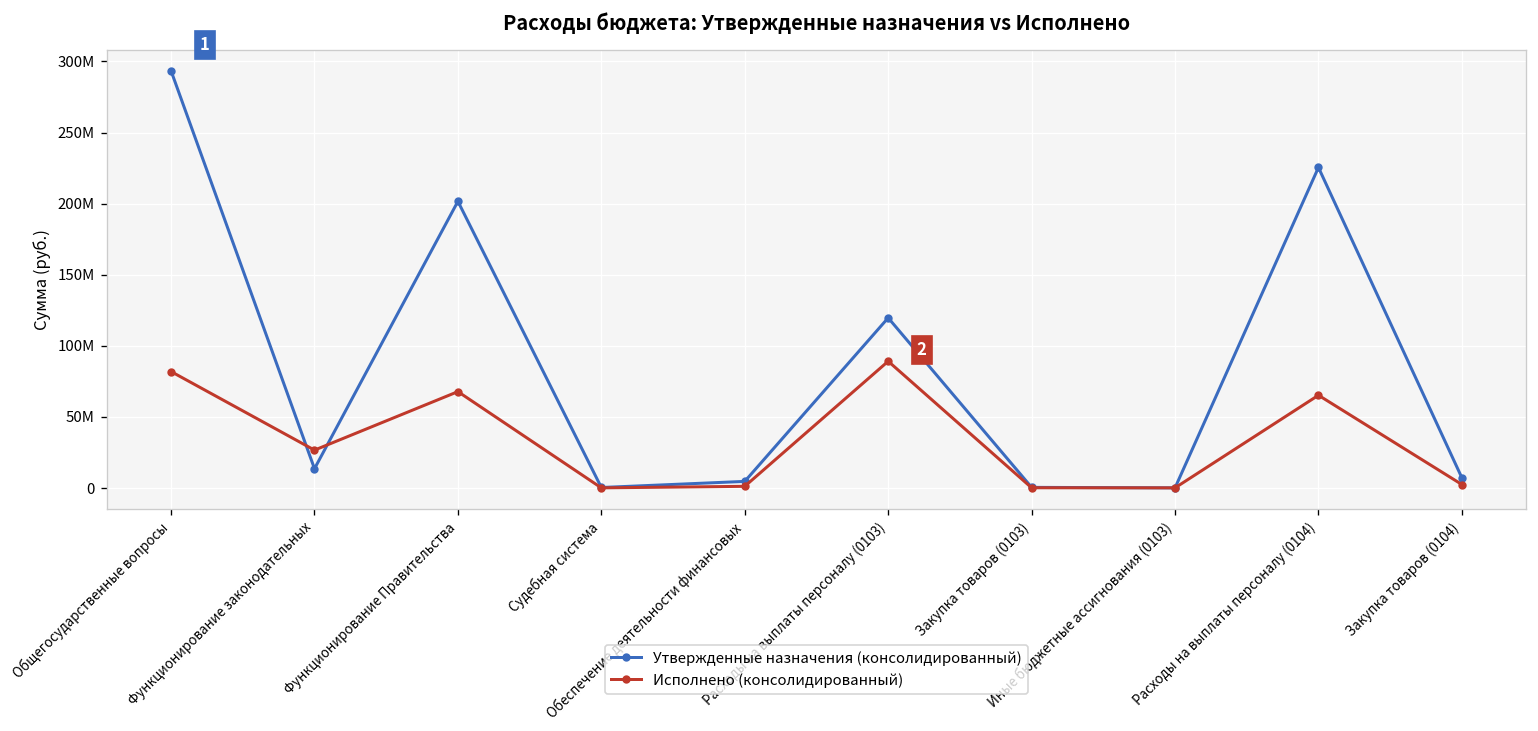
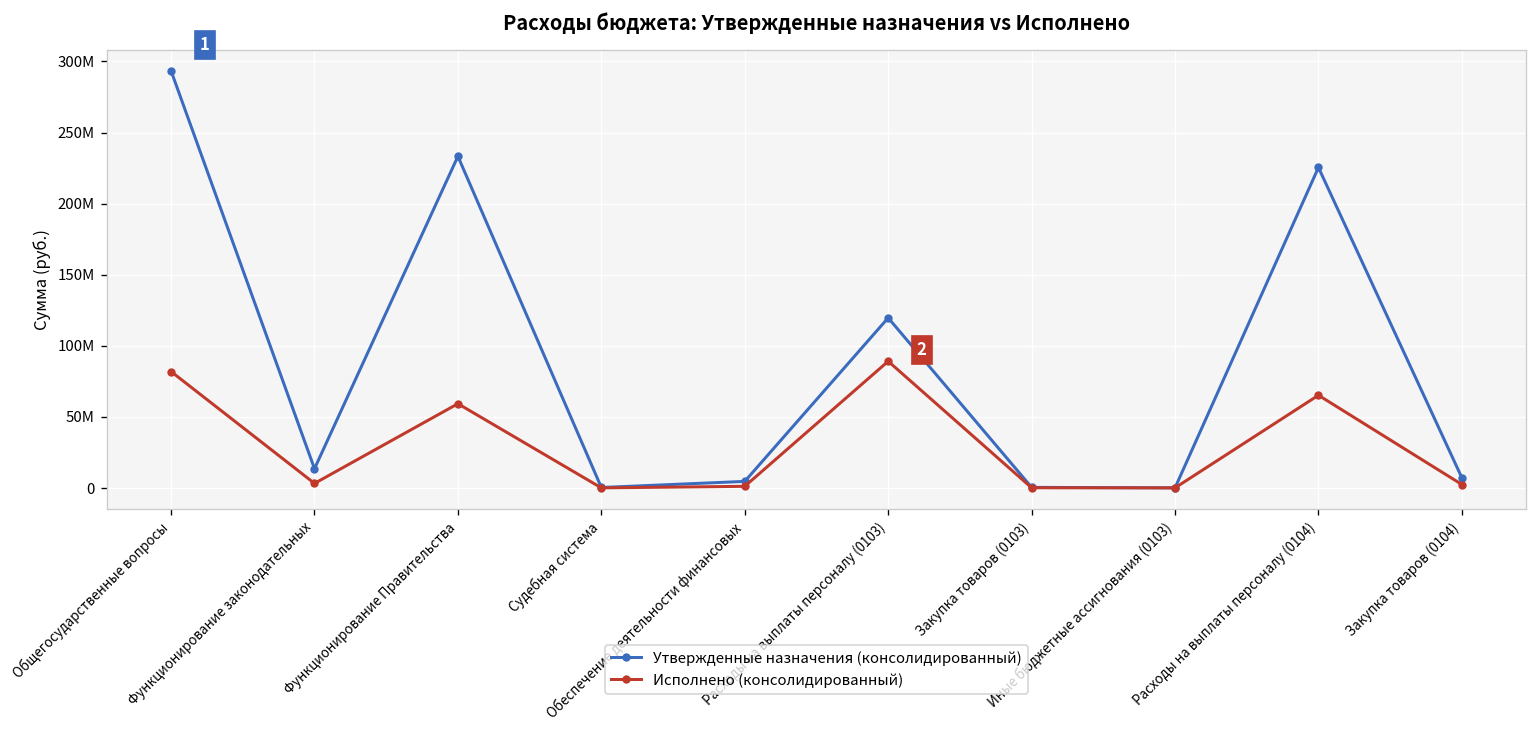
  {
    "Утвержденные назначения (консолидированный)": {
      "Общегосударственные вопросы": 293000000,
      "Функционирование законодательных": 13000000,
-     "Функционирование Правительства": 202000000,
+     "Функционирование Правительства": 233000000,
      "Обеспечение деятельности финансовых": 5000000,
      "Расходы на выплаты персоналу (0103)": 120000000,
      "Расходы на выплаты персоналу (0104)": 225000000,
      "Закупка товаров (0104)": 7000000
    },
    "Исполнено (консолидированный)": {
      "Общегосударственные вопросы": 82000000,
-     "Функционирование законодательных": 27000000,
-     "Функционирование Правительства": 68000000,
+     "Функционирование законодательных": 3000000,
+     "Функционирование Правительства": 59000000,
      "Обеспечение деятельности финансовых": 1000000,
      "Расходы на выплаты персоналу (0104)": 65000000,
      "Закупка товаров (0104)": 2000000
    }
  }
